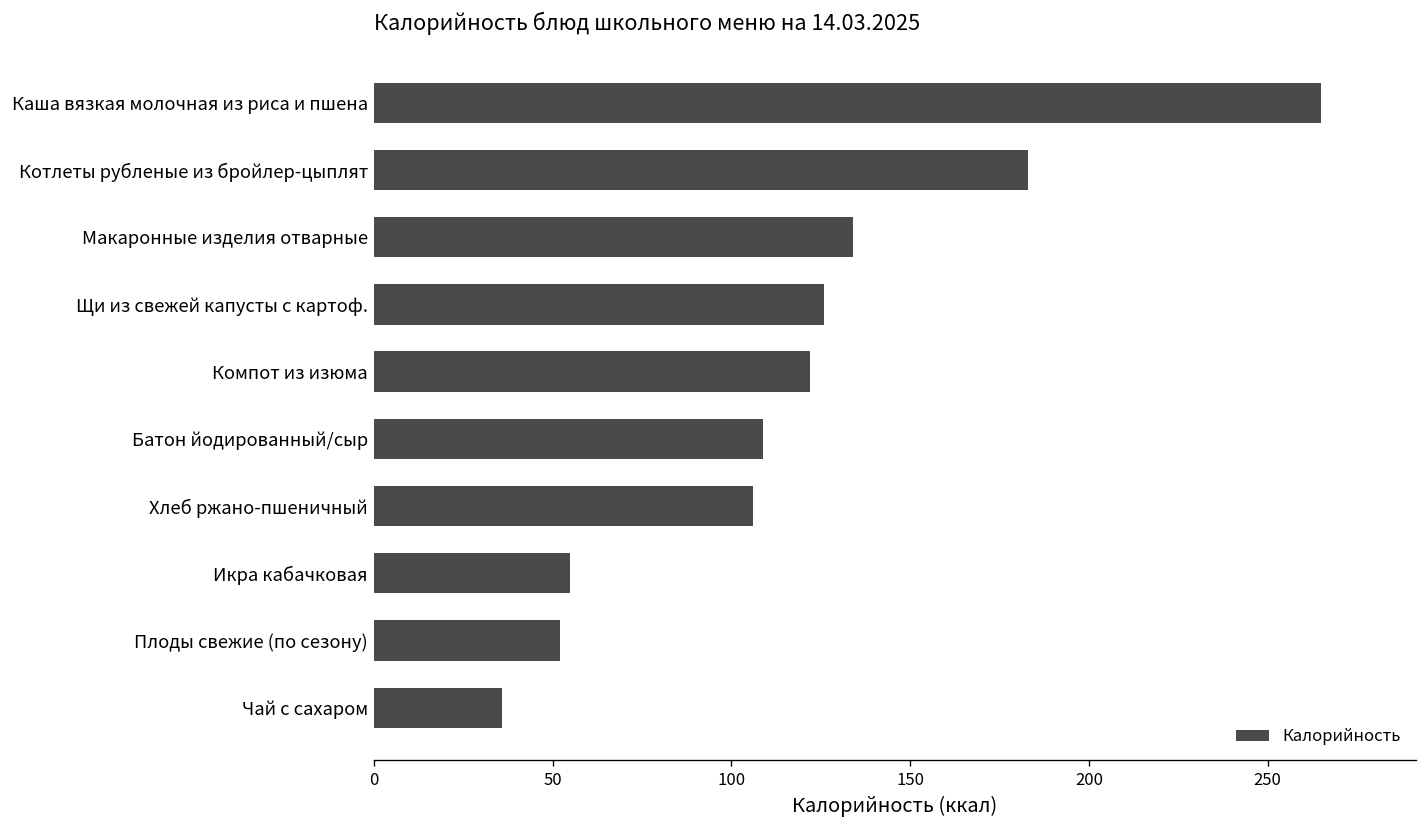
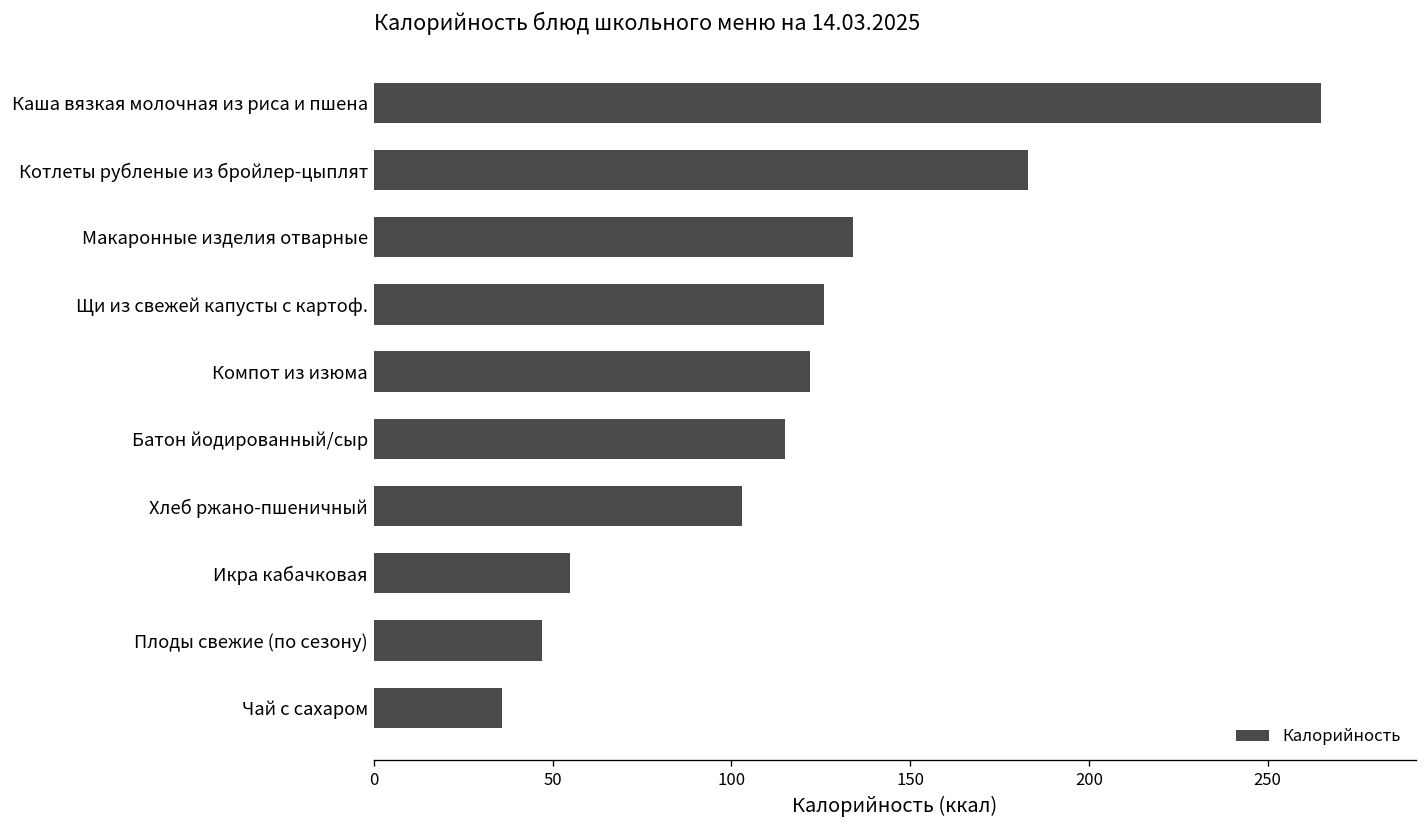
  {
    "Каша вязкая молочная из риса и пшена": 265,
    "Котлеты рубленые из бройлер-цыплят": 183,
    "Макаронные изделия отварные": 134,
    "Щи из свежей капусты с картоф.": 126,
    "Компот из изюма": 122,
-   "Батон йодированный/сыр": 109,
-   "Хлеб ржано-пшеничный": 106,
+   "Батон йодированный/сыр": 115,
+   "Хлеб ржано-пшеничный": 103,
    "Икра кабачковая": 55,
-   "Плоды свежие (по сезону)": 52,
+   "Плоды свежие (по сезону)": 47,
    "Чай с сахаром": 36
  }
